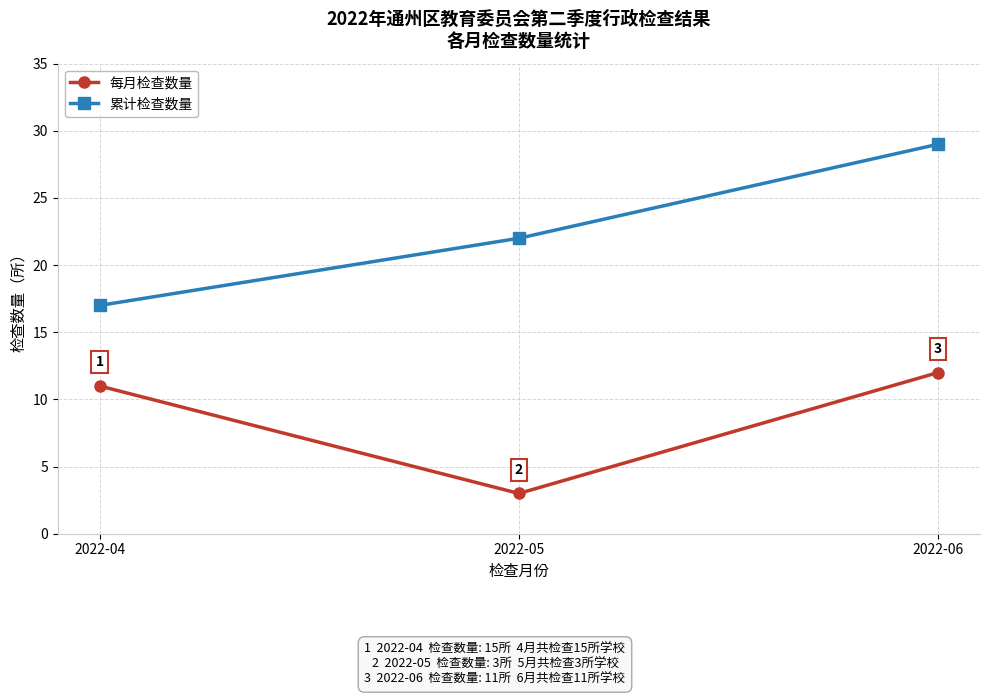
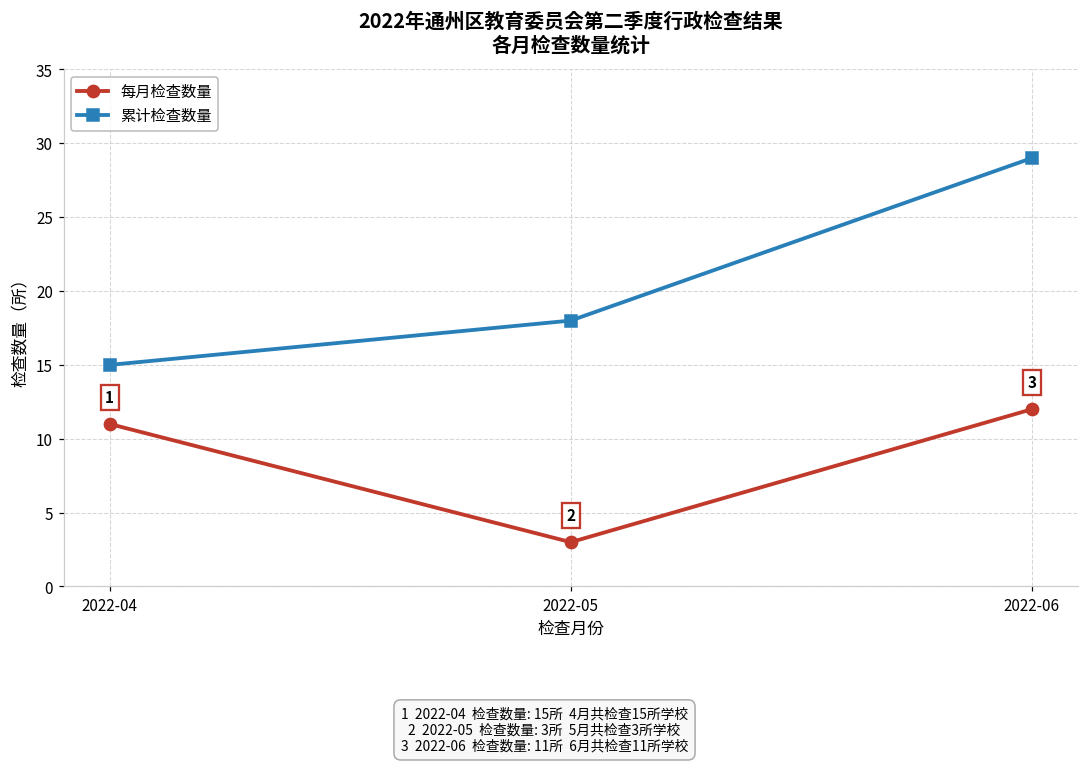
  {
    "累计检查数量": {
-     "2022-04": 17,
-     "2022-05": 22,
+     "2022-04": 15,
+     "2022-05": 18,
      "2022-06": 29
    }
  }
